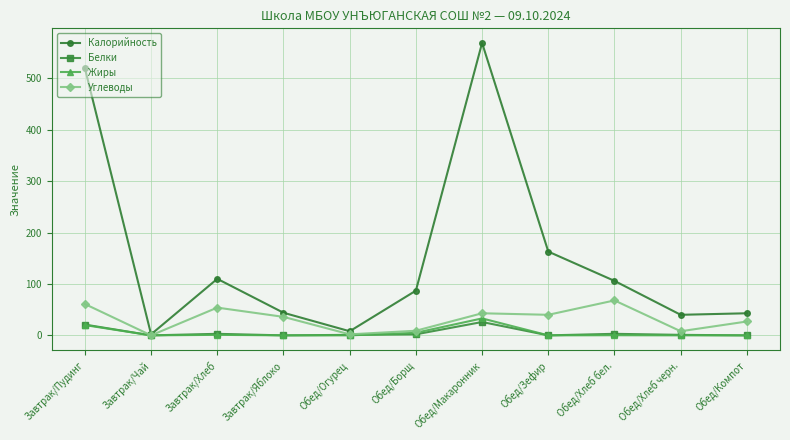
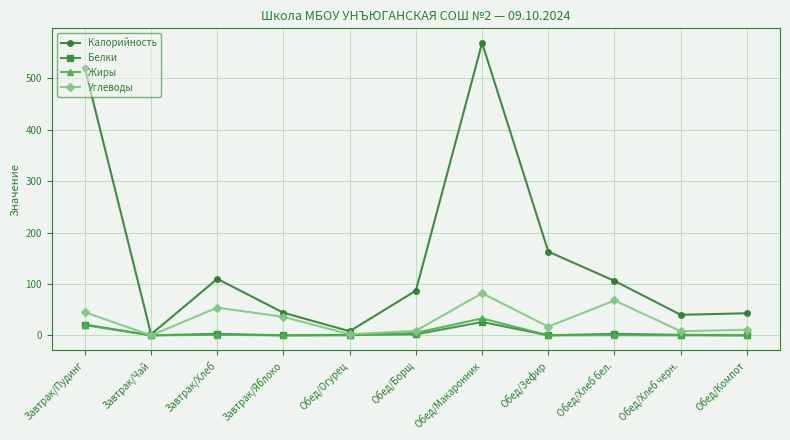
  {
    "Углеводы": {
-     "Завтрак/Пудинг": 60,
+     "Завтрак/Пудинг": 50,
      "Завтрак/Хлеб": 50,
      "Завтрак/Яблоко": 40,
-     "Обед/Макаронник": 40,
-     "Обед/Зефир": 40,
+     "Обед/Макаронник": 80,
+     "Обед/Зефир": 20,
      "Обед/Хлеб бел.": 70,
      "Обед/Хлеб черн.": 10,
-     "Обед/Компот": 30
+     "Обед/Компот": 10
    }
  }
